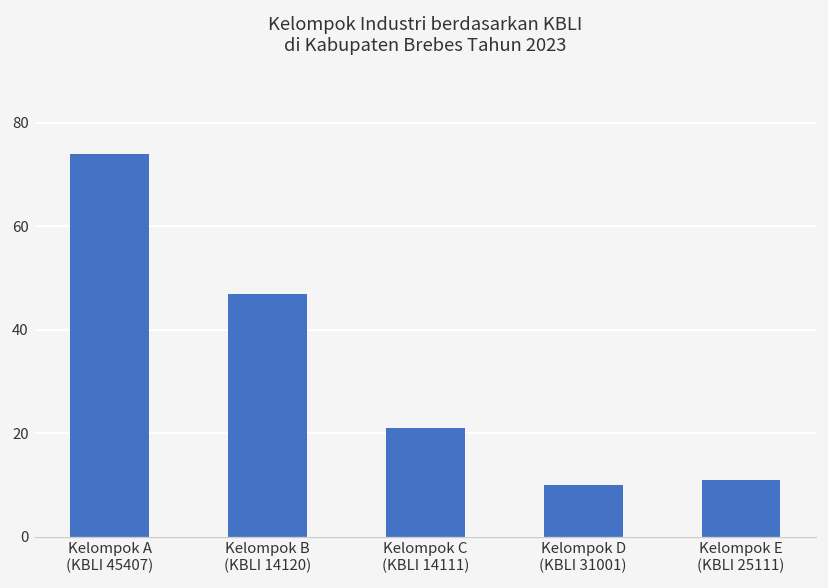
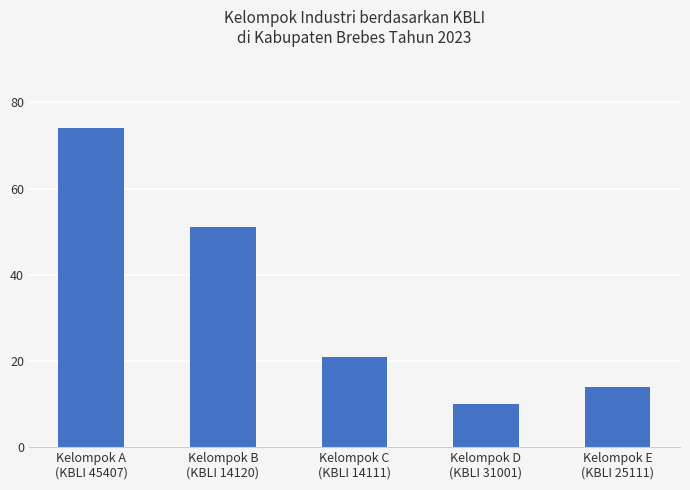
  {
    "Kelompok A (KBLI 45407)": 74,
-   "Kelompok B (KBLI 14120)": 47,
+   "Kelompok B (KBLI 14120)": 51,
    "Kelompok C (KBLI 14111)": 21,
    "Kelompok D (KBLI 31001)": 10,
-   "Kelompok E (KBLI 25111)": 11
+   "Kelompok E (KBLI 25111)": 14
  }
